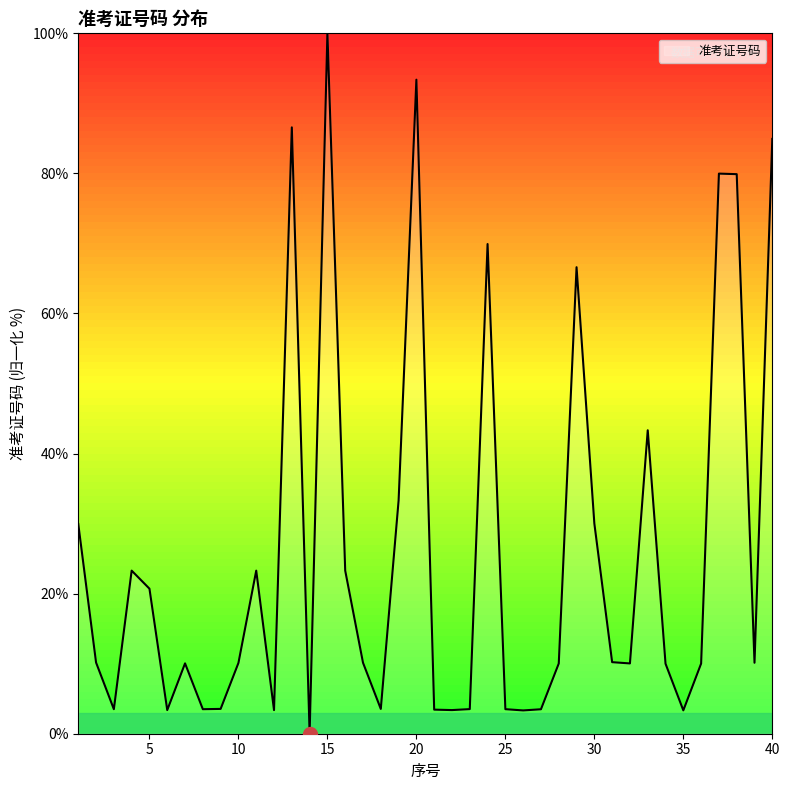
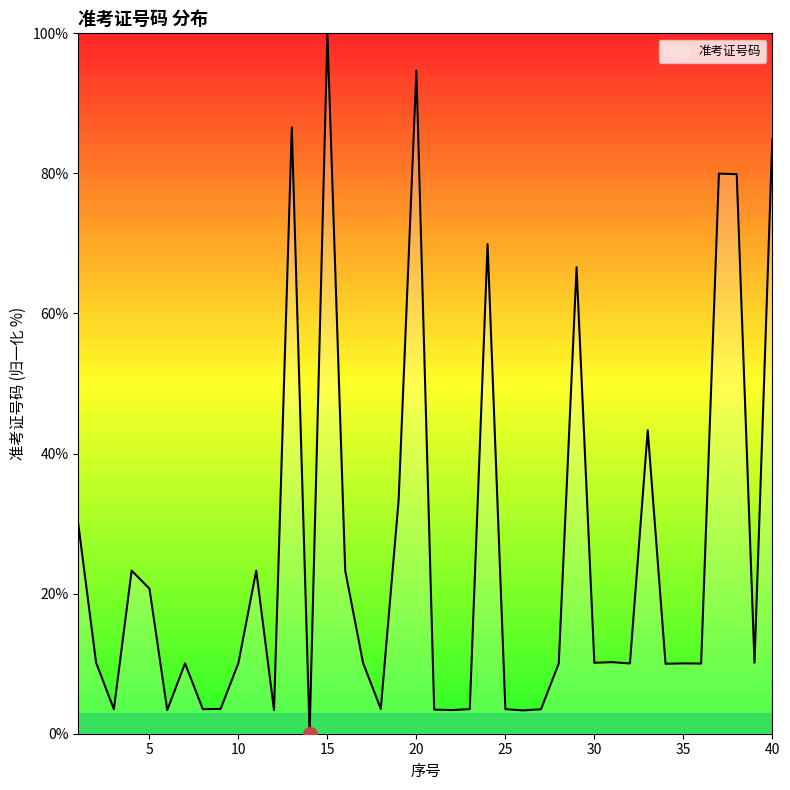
  {
    "准考证号码": {
      "5": "21%",
      "10": "10%",
      "15": "100%",
-     "20": "93%",
+     "20": "95%",
      "25": "4%",
-     "30": "30%",
-     "35": "3%",
+     "30": "10%",
+     "35": "10%",
      "40": "85%"
    }
  }
